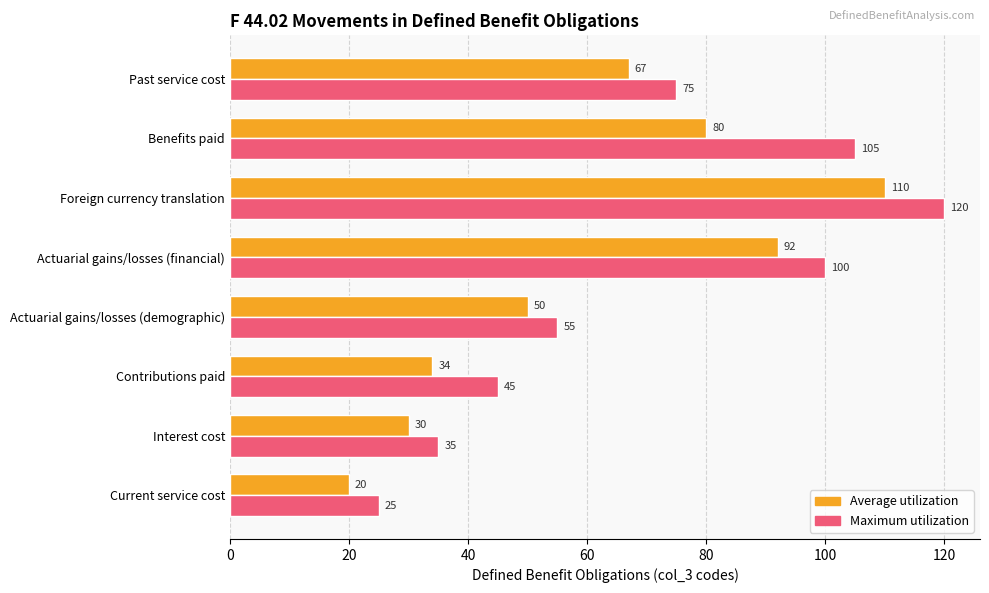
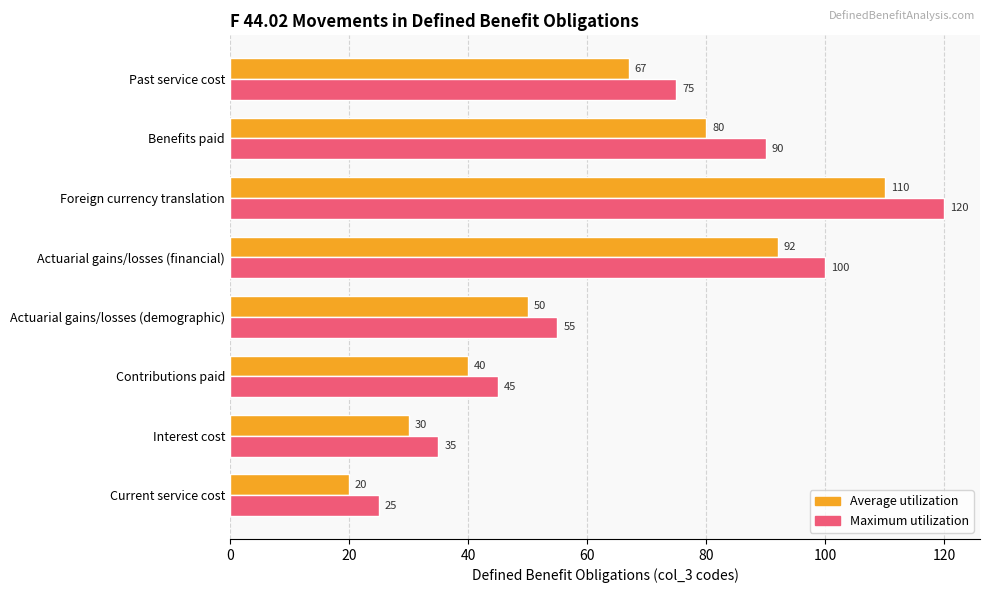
  {
    "Average utilization": {
      "Past service cost": 67,
      "Benefits paid": 80,
      "Foreign currency translation": 110,
      "Actuarial gains/losses (financial)": 92,
      "Actuarial gains/losses (demographic)": 50,
-     "Contributions paid": 34,
+     "Contributions paid": 40,
      "Interest cost": 30,
      "Current service cost": 20
    },
    "Maximum utilization": {
      "Past service cost": 75,
-     "Benefits paid": 105,
+     "Benefits paid": 90,
      "Foreign currency translation": 120,
      "Actuarial gains/losses (financial)": 100,
      "Actuarial gains/losses (demographic)": 55,
      "Contributions paid": 45,
      "Interest cost": 35,
      "Current service cost": 25
    }
  }
